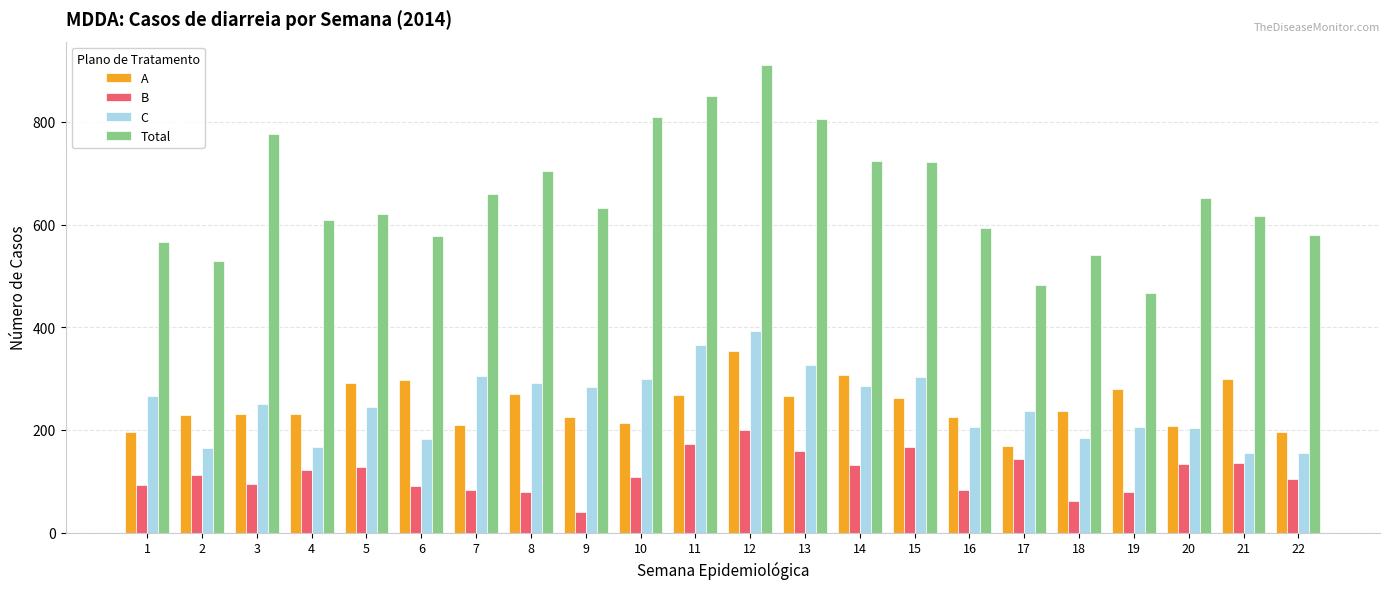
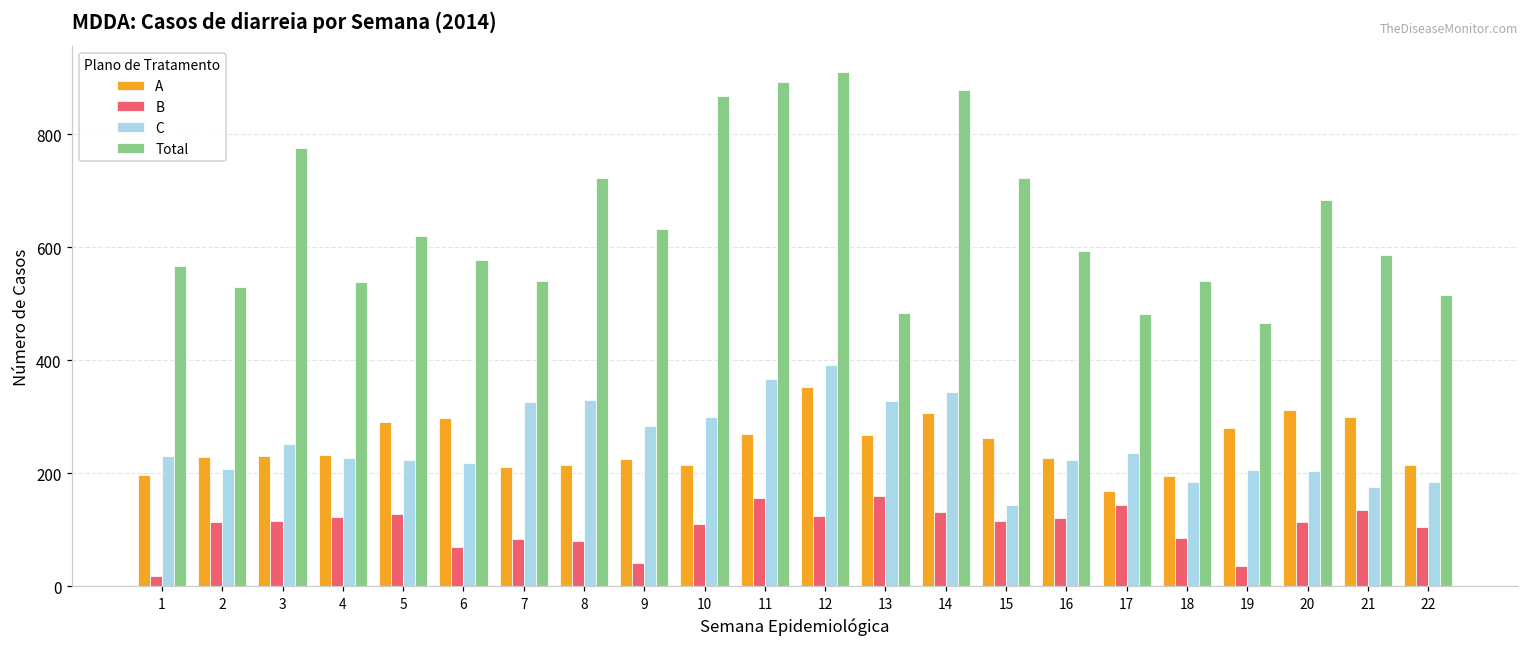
  {
    "A": {
      "1": 200,
      "2": 230,
      "3": 230,
      "4": 230,
      "5": 290,
      "6": 300,
      "7": 210,
-     "8": 270,
+     "8": 210,
      "9": 230,
      "10": 210,
      "11": 270,
      "12": 350,
      "13": 270,
      "14": 310,
      "15": 260,
      "16": 230,
      "17": 170,
-     "18": 240,
+     "18": 200,
      "19": 280,
-     "20": 210,
+     "20": 310,
      "21": 300,
-     "22": 200
+     "22": 220
    },
    "B": {
-     "1": 90,
+     "1": 20,
      "2": 110,
-     "3": 90,
+     "3": 120,
      "4": 120,
      "5": 130,
-     "6": 90,
+     "6": 70,
      "7": 80,
      "8": 80,
      "9": 40,
      "10": 110,
-     "11": 170,
-     "12": 200,
+     "11": 160,
+     "12": 120,
      "13": 160,
      "14": 130,
-     "15": 170,
-     "16": 80,
+     "15": 120,
+     "16": 120,
      "17": 140,
-     "18": 60,
-     "19": 80,
-     "20": 130,
+     "18": 90,
+     "19": 40,
+     "20": 110,
      "21": 140,
      "22": 100
    },
    "C": {
-     "1": 270,
-     "2": 170,
+     "1": 230,
+     "2": 210,
      "3": 250,
-     "4": 170,
-     "5": 250,
-     "6": 180,
-     "7": 310,
-     "8": 290,
+     "4": 230,
+     "5": 220,
+     "6": 220,
+     "7": 330,
+     "8": 330,
      "9": 280,
      "10": 300,
      "11": 370,
      "12": 390,
      "13": 330,
-     "14": 290,
-     "15": 300,
-     "16": 210,
+     "14": 340,
+     "15": 140,
+     "16": 220,
      "17": 240,
      "18": 190,
      "19": 210,
      "20": 200,
-     "21": 160,
-     "22": 160
+     "21": 180,
+     "22": 180
    },
    "Total": {
      "1": 570,
      "2": 530,
      "3": 780,
-     "4": 610,
+     "4": 540,
      "5": 620,
      "6": 580,
-     "7": 660,
-     "8": 710,
+     "7": 540,
+     "8": 720,
      "9": 630,
-     "10": 810,
-     "11": 850,
+     "10": 870,
+     "11": 890,
      "12": 910,
-     "13": 810,
-     "14": 720,
+     "13": 480,
+     "14": 880,
      "15": 720,
      "16": 590,
      "17": 480,
      "18": 540,
      "19": 470,
-     "20": 650,
-     "21": 620,
-     "22": 580
+     "20": 680,
+     "21": 590,
+     "22": 520
    }
  }
